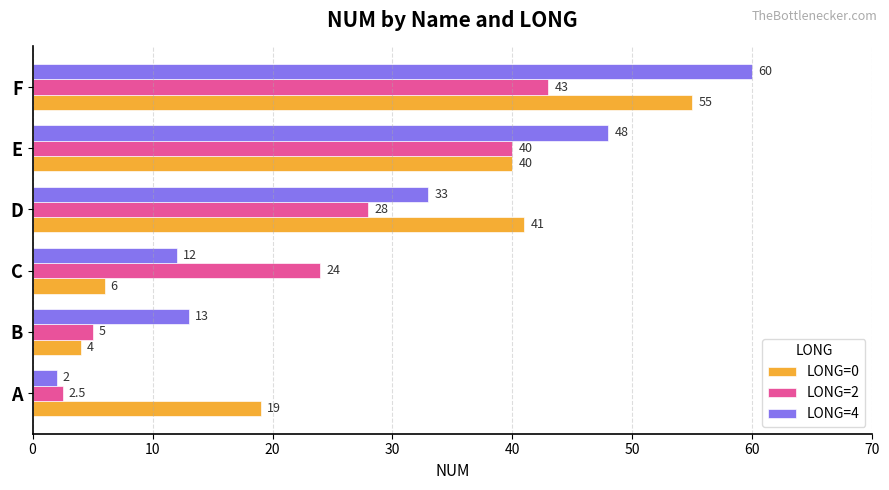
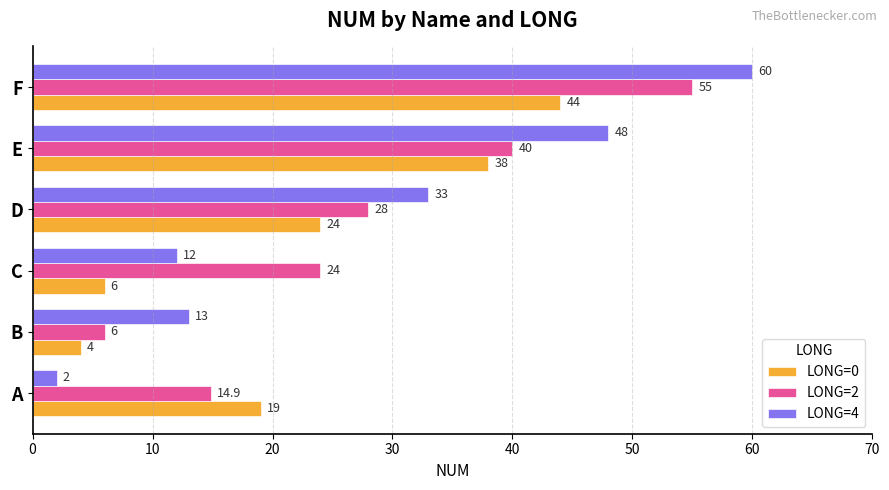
  {
    "LONG=0": {
-     "F": 55,
-     "E": 40,
-     "D": 41,
+     "F": 44,
+     "E": 38,
+     "D": 24,
      "C": 6,
      "B": 4,
      "A": 19
    },
    "LONG=2": {
-     "F": 43,
+     "F": 55,
      "E": 40,
      "D": 28,
      "C": 24,
-     "B": 5,
-     "A": 2.5
+     "B": 6,
+     "A": 14.9
    },
    "LONG=4": {
      "F": 60,
      "E": 48,
      "D": 33,
      "C": 12,
      "B": 13,
      "A": 2
    }
  }
